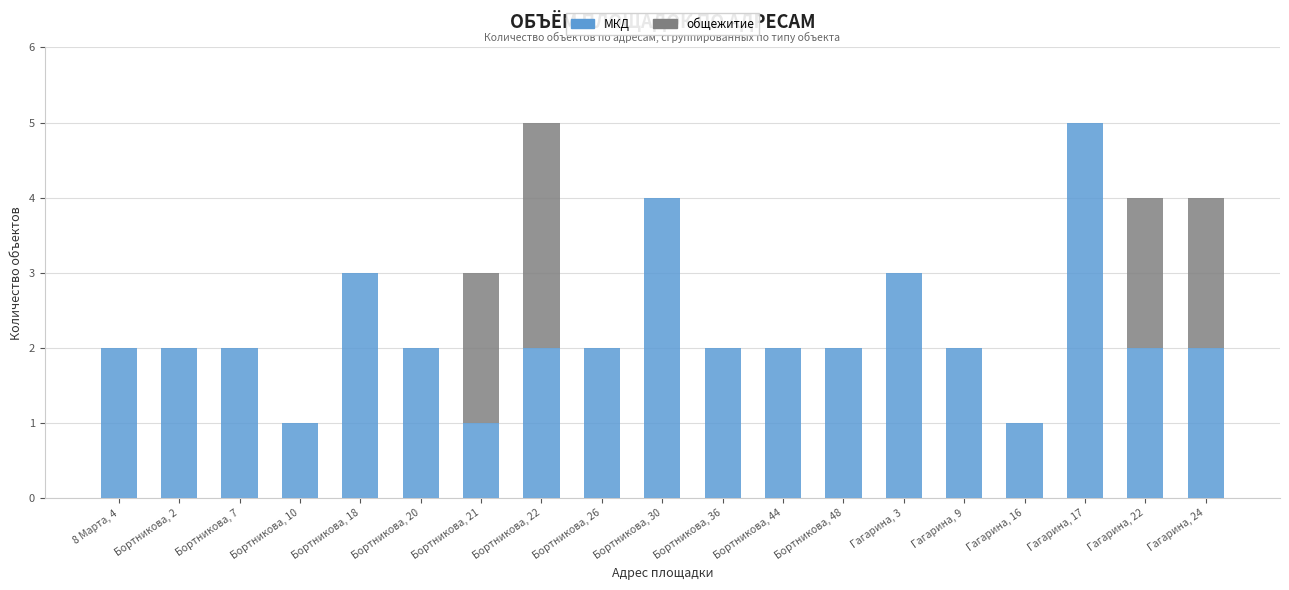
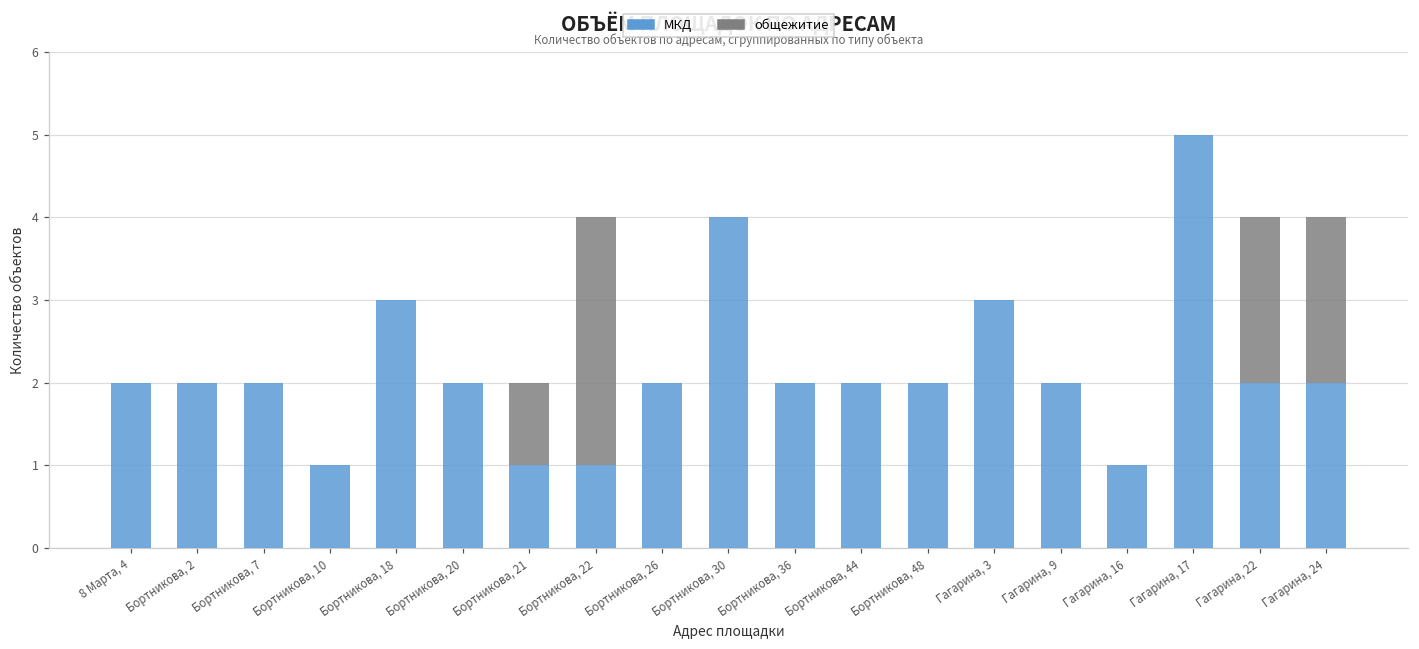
  {
    "МКД": {
      "8 Марта, 4": 2,
      "Бортникова, 2": 2,
      "Бортникова, 7": 2,
      "Бортникова, 10": 1,
      "Бортникова, 18": 3,
      "Бортникова, 20": 2,
      "Бортникова, 21": 1,
-     "Бортникова, 22": 2,
+     "Бортникова, 22": 1,
      "Бортникова, 26": 2,
      "Бортникова, 30": 4,
      "Бортникова, 36": 2,
      "Бортникова, 44": 2,
      "Бортникова, 48": 2,
      "Гагарина, 3": 3,
      "Гагарина, 9": 2,
      "Гагарина, 16": 1,
      "Гагарина, 17": 5,
      "Гагарина, 22": 2,
      "Гагарина, 24": 2
    },
    "общежитие": {
-     "Бортникова, 21": 2
+     "Бортникова, 21": 1
    }
  }
